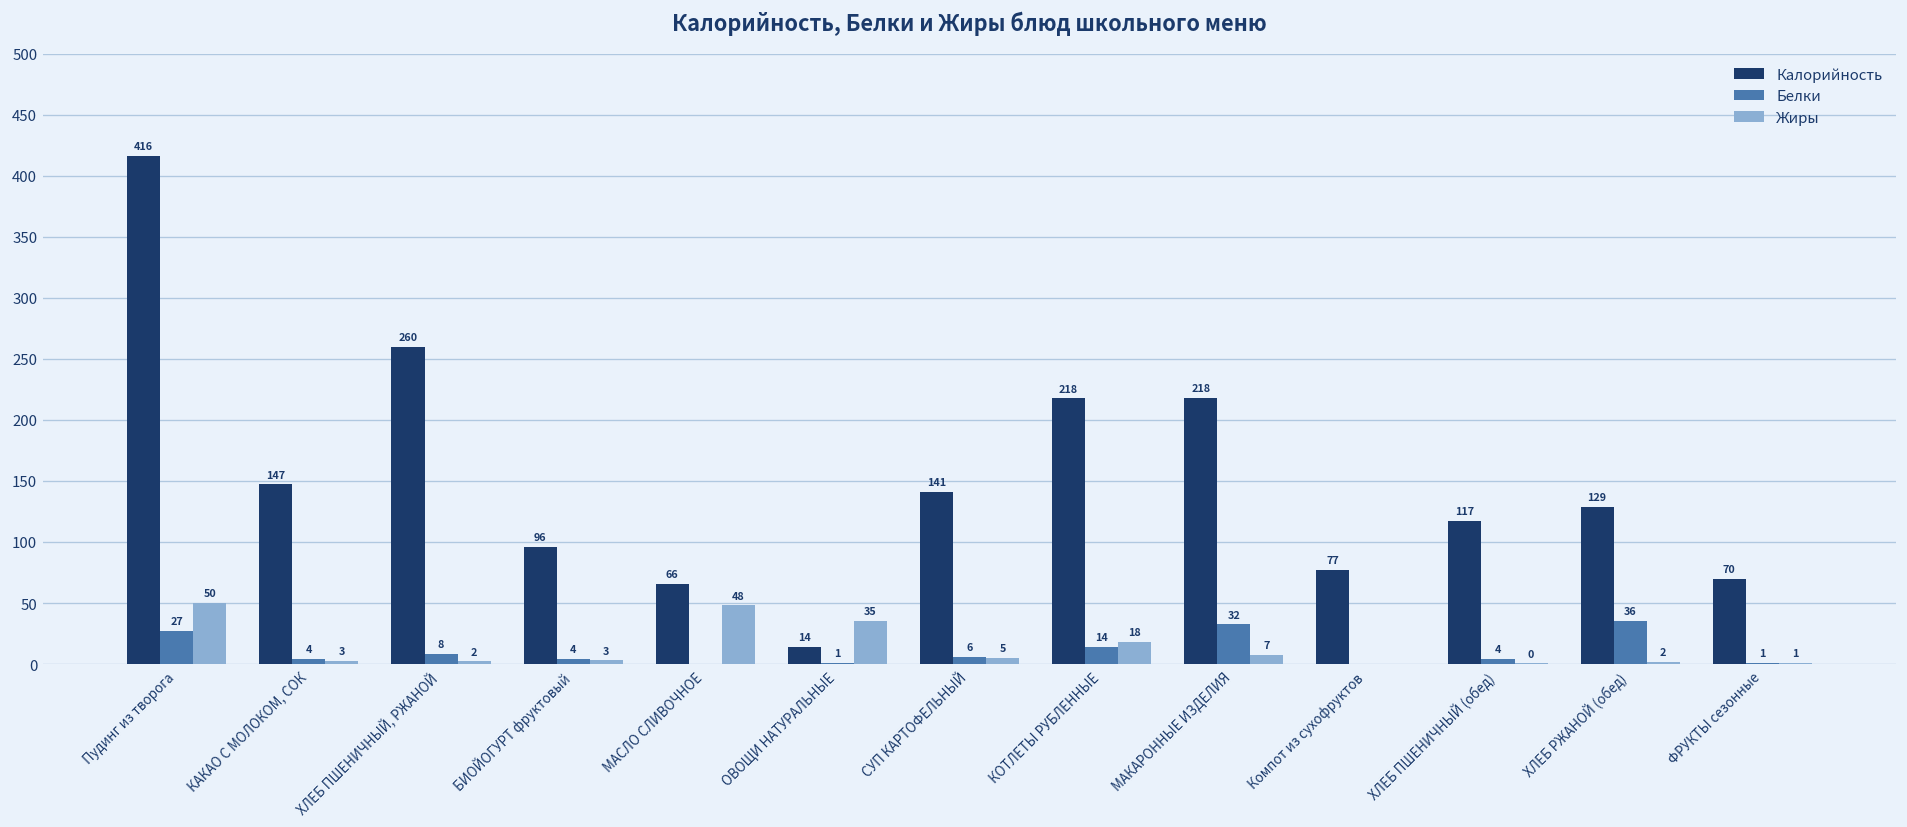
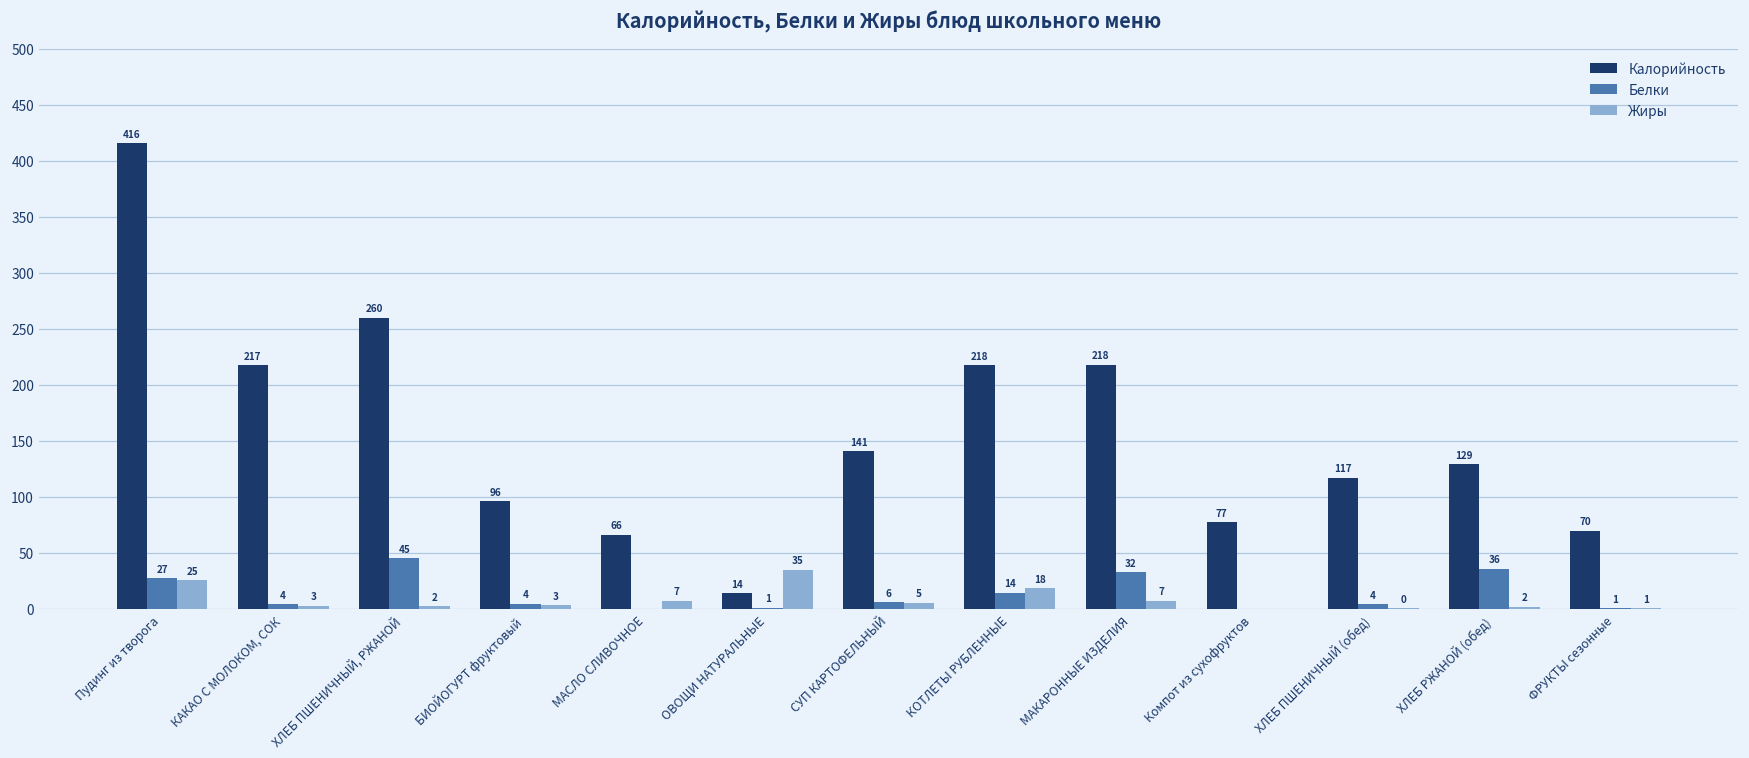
  {
    "Калорийность": {
      "Пудинг из творога": 416,
-     "КАКАО С МОЛОКОМ, СОК": 147,
+     "КАКАО С МОЛОКОМ, СОК": 217,
      "ХЛЕБ ПШЕНИЧНЫЙ, РЖАНОЙ": 260,
      "БИОЙОГУРТ фруктовый": 96,
      "МАСЛО СЛИВОЧНОЕ": 66,
      "ОВОЩИ НАТУРАЛЬНЫЕ": 14,
      "СУП КАРТОФЕЛЬНЫЙ": 141,
      "КОТЛЕТЫ РУБЛЕННЫЕ": 218,
      "МАКАРОННЫЕ ИЗДЕЛИЯ": 218,
      "Компот из сухофруктов": 77,
      "ХЛЕБ ПШЕНИЧНЫЙ (обед)": 117,
      "ХЛЕБ РЖАНОЙ (обед)": 129,
      "ФРУКТЫ сезонные": 70
    },
    "Белки": {
      "Пудинг из творога": 27,
      "КАКАО С МОЛОКОМ, СОК": 4,
-     "ХЛЕБ ПШЕНИЧНЫЙ, РЖАНОЙ": 8,
+     "ХЛЕБ ПШЕНИЧНЫЙ, РЖАНОЙ": 45,
      "БИОЙОГУРТ фруктовый": 4,
      "ОВОЩИ НАТУРАЛЬНЫЕ": 1,
      "СУП КАРТОФЕЛЬНЫЙ": 6,
      "КОТЛЕТЫ РУБЛЕННЫЕ": 14,
      "МАКАРОННЫЕ ИЗДЕЛИЯ": 32,
      "ХЛЕБ ПШЕНИЧНЫЙ (обед)": 4,
      "ХЛЕБ РЖАНОЙ (обед)": 36,
      "ФРУКТЫ сезонные": 1
    },
    "Жиры": {
-     "Пудинг из творога": 50,
+     "Пудинг из творога": 25,
      "КАКАО С МОЛОКОМ, СОК": 3,
      "ХЛЕБ ПШЕНИЧНЫЙ, РЖАНОЙ": 2,
      "БИОЙОГУРТ фруктовый": 3,
-     "МАСЛО СЛИВОЧНОЕ": 48,
+     "МАСЛО СЛИВОЧНОЕ": 7,
      "ОВОЩИ НАТУРАЛЬНЫЕ": 35,
      "СУП КАРТОФЕЛЬНЫЙ": 5,
      "КОТЛЕТЫ РУБЛЕННЫЕ": 18,
      "МАКАРОННЫЕ ИЗДЕЛИЯ": 7,
      "ХЛЕБ ПШЕНИЧНЫЙ (обед)": 0,
      "ХЛЕБ РЖАНОЙ (обед)": 2,
      "ФРУКТЫ сезонные": 1
    }
  }
